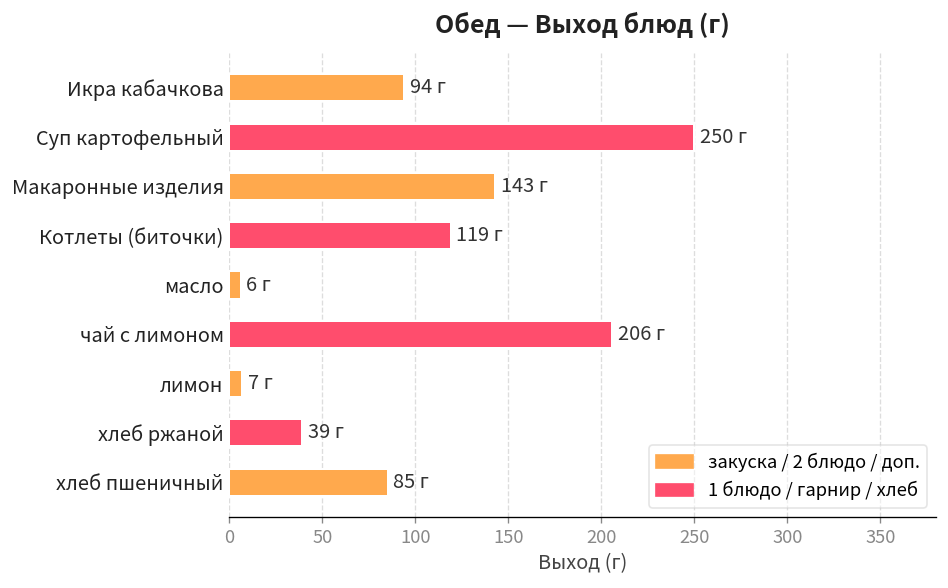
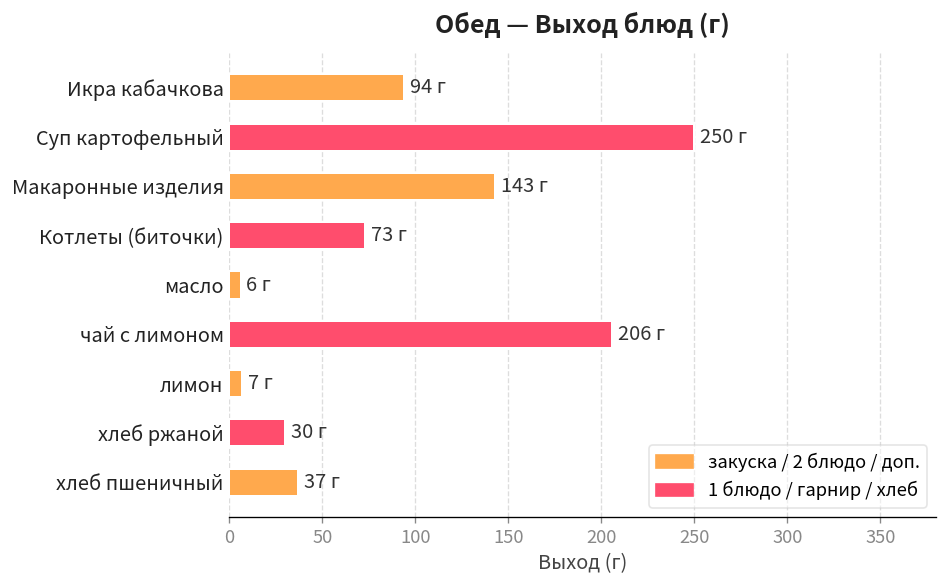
  {
    "Икра кабачкова": 94,
    "Суп картофельный": 250,
    "Макаронные изделия": 143,
-   "Котлеты (биточки)": 119,
+   "Котлеты (биточки)": 73,
    "масло": 6,
    "чай с лимоном": 206,
    "лимон": 7,
-   "хлеб ржаной": 39,
-   "хлеб пшеничный": 85
+   "хлеб ржаной": 30,
+   "хлеб пшеничный": 37
  }
